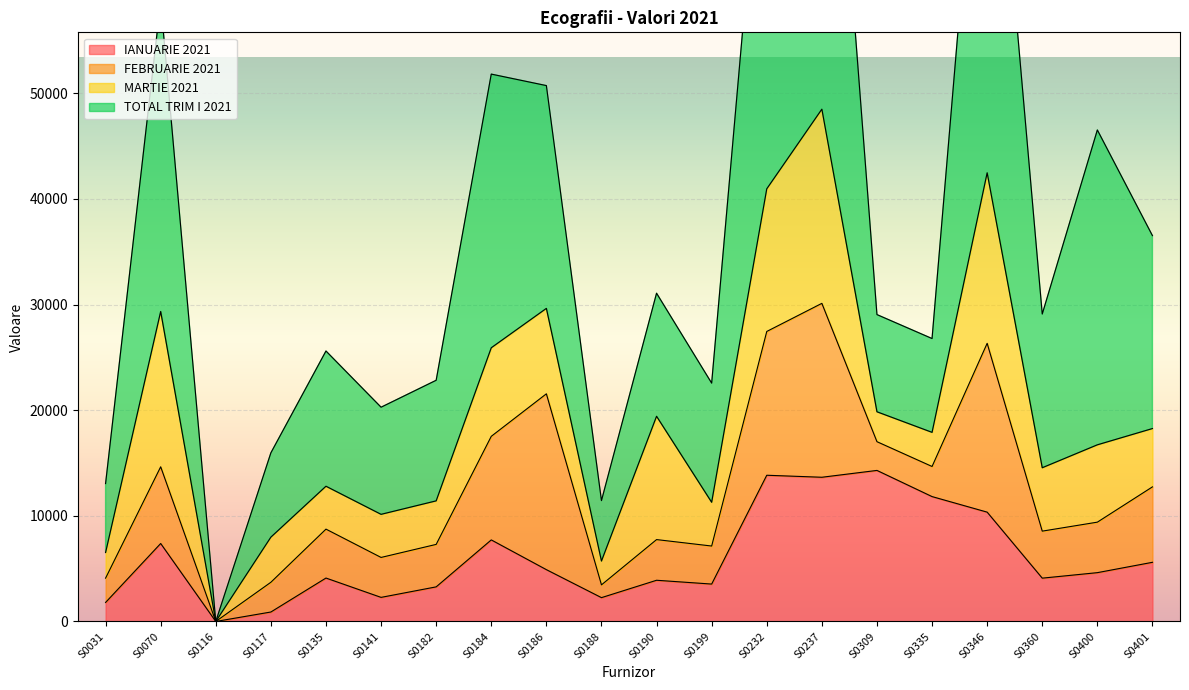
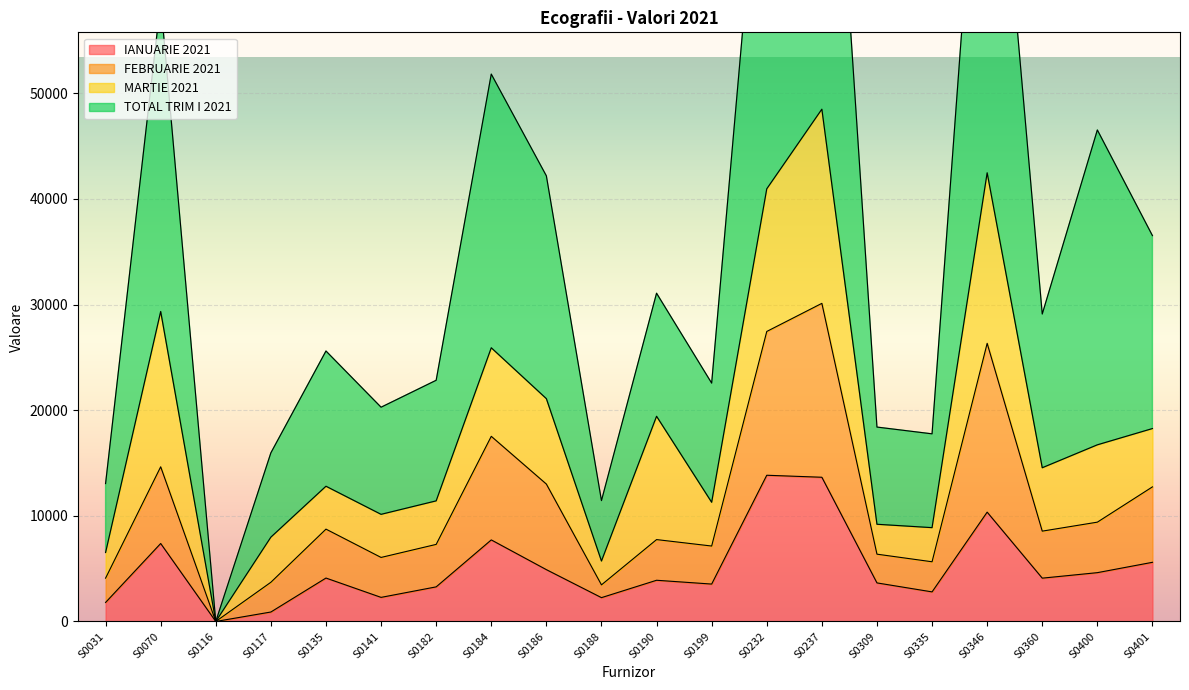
  {
    "IANUARIE 2021": {
      "S0031": 1800,
      "S0070": 7400,
      "S0117": 900,
      "S0135": 4100,
      "S0141": 2300,
      "S0182": 3300,
      "S0184": 7700,
      "S0186": 4900,
      "S0188": 2300,
      "S0190": 3900,
      "S0199": 3500,
      "S0232": 13800,
      "S0237": 13700,
-     "S0309": 14300,
-     "S0335": 11800,
+     "S0309": 3700,
+     "S0335": 2800,
      "S0346": 10300,
      "S0360": 4100,
      "S0400": 4600,
      "S0401": 5600
    },
    "FEBRUARIE 2021": {
      "S0031": 2300,
      "S0070": 7300,
      "S0117": 2800,
      "S0135": 4600,
      "S0141": 3800,
      "S0182": 4000,
      "S0184": 9800,
-     "S0186": 16600,
+     "S0186": 8100,
      "S0188": 1200,
      "S0190": 3900,
      "S0199": 3600,
      "S0232": 13600,
      "S0237": 16500,
      "S0309": 2700,
      "S0335": 2900,
      "S0346": 16000,
      "S0360": 4500,
      "S0400": 4800,
      "S0401": 7100
    },
    "MARTIE 2021": {
      "S0031": 2400,
      "S0070": 14700,
      "S0117": 4300,
      "S0135": 4100,
      "S0141": 4100,
      "S0182": 4100,
      "S0184": 8400,
      "S0186": 8100,
      "S0188": 2300,
      "S0190": 11700,
      "S0199": 4100,
      "S0232": 13500,
      "S0237": 18400,
      "S0309": 2800,
      "S0335": 3200,
      "S0346": 16100,
      "S0360": 6000,
      "S0400": 7300,
      "S0401": 5500
    },
    "TOTAL TRIM I 2021": {
      "S0031": 6500,
      "S0117": 8000,
      "S0135": 12800,
      "S0141": 10100,
      "S0182": 11400,
      "S0184": 25900,
      "S0186": 21100,
      "S0188": 5700,
      "S0190": 11700,
      "S0199": 11300,
      "S0309": 9200,
      "S0335": 8900,
      "S0360": 14600,
      "S0400": 29800,
      "S0401": 18300
    }
  }
